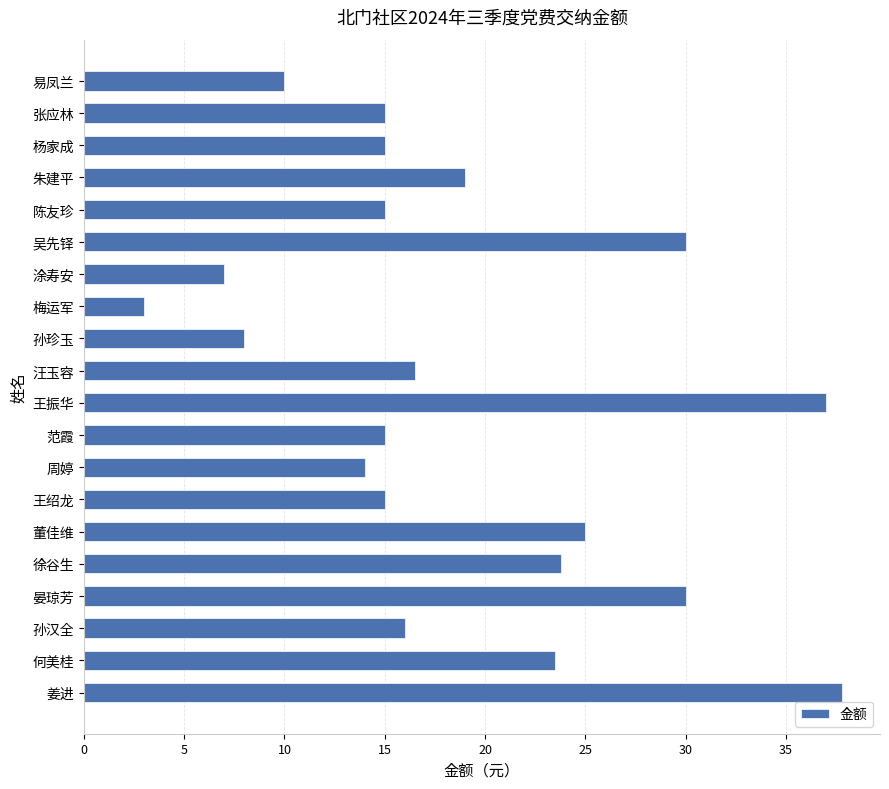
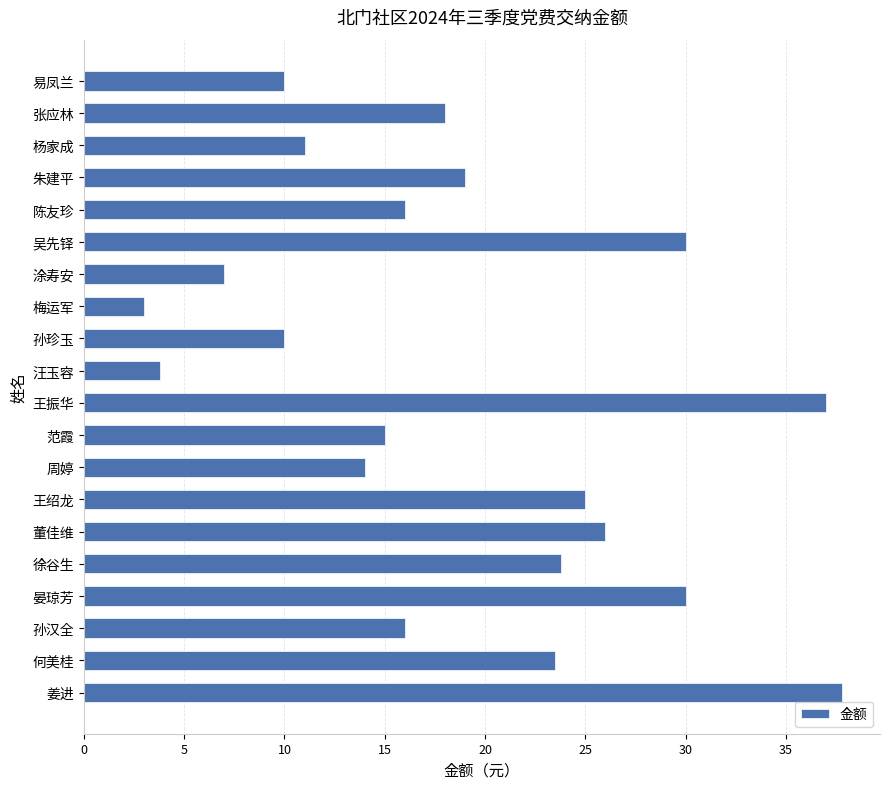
  {
    "易凤兰": 10.0,
-   "张应林": 15,
-   "杨家成": 15,
+   "张应林": 18,
+   "杨家成": 11,
    "朱建平": 19.0,
-   "陈友珍": 15,
+   "陈友珍": 16,
    "吴先铎": 30.0,
    "涂寿安": 7.0,
    "梅运军": 3.0,
-   "孙珍玉": 8,
-   "汪玉容": 16.5,
+   "孙珍玉": 10,
+   "汪玉容": 3.8,
    "王振华": 37.0,
    "范霞": 15.0,
    "周婷": 14.0,
-   "王绍龙": 15,
-   "董佳维": 25,
+   "王绍龙": 25,
+   "董佳维": 26,
    "徐谷生": 23.8,
    "晏琼芳": 30.0,
    "孙汉全": 16.0,
    "何美桂": 23.5,
    "姜进": 37.8
  }
